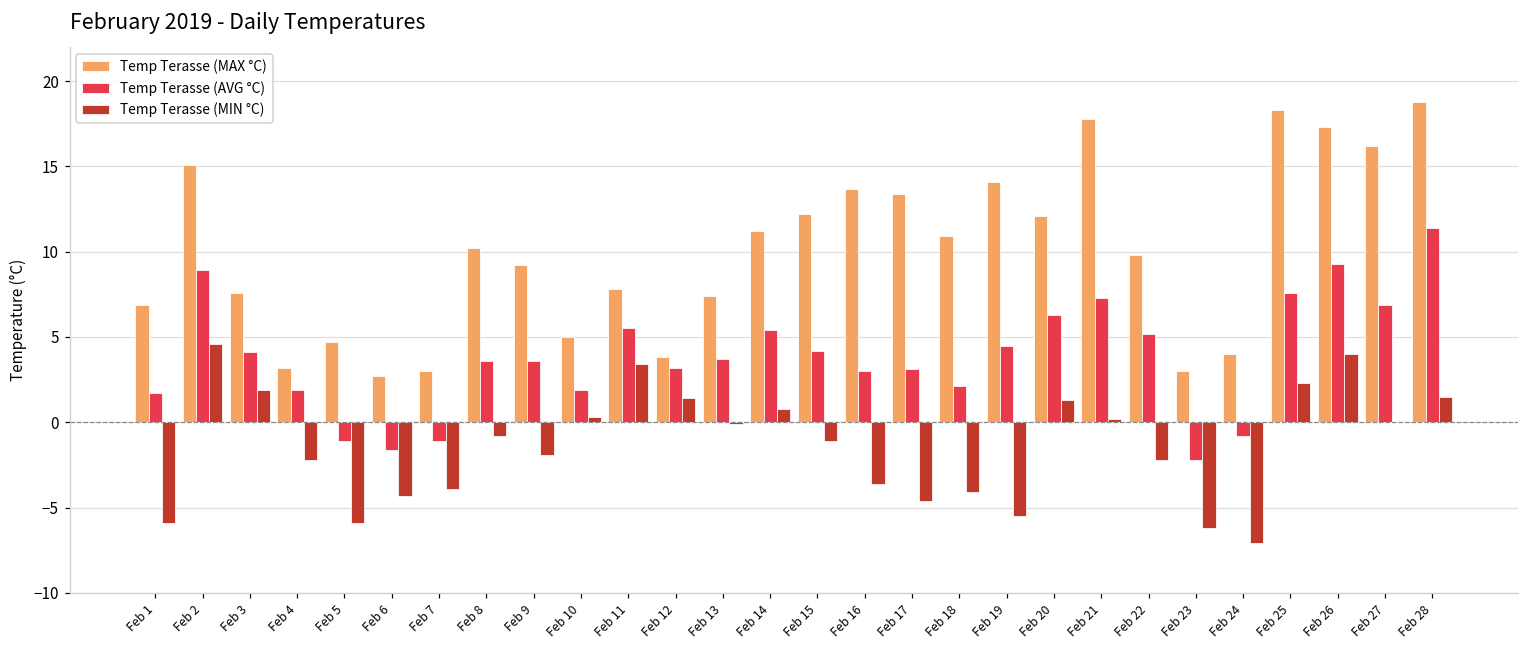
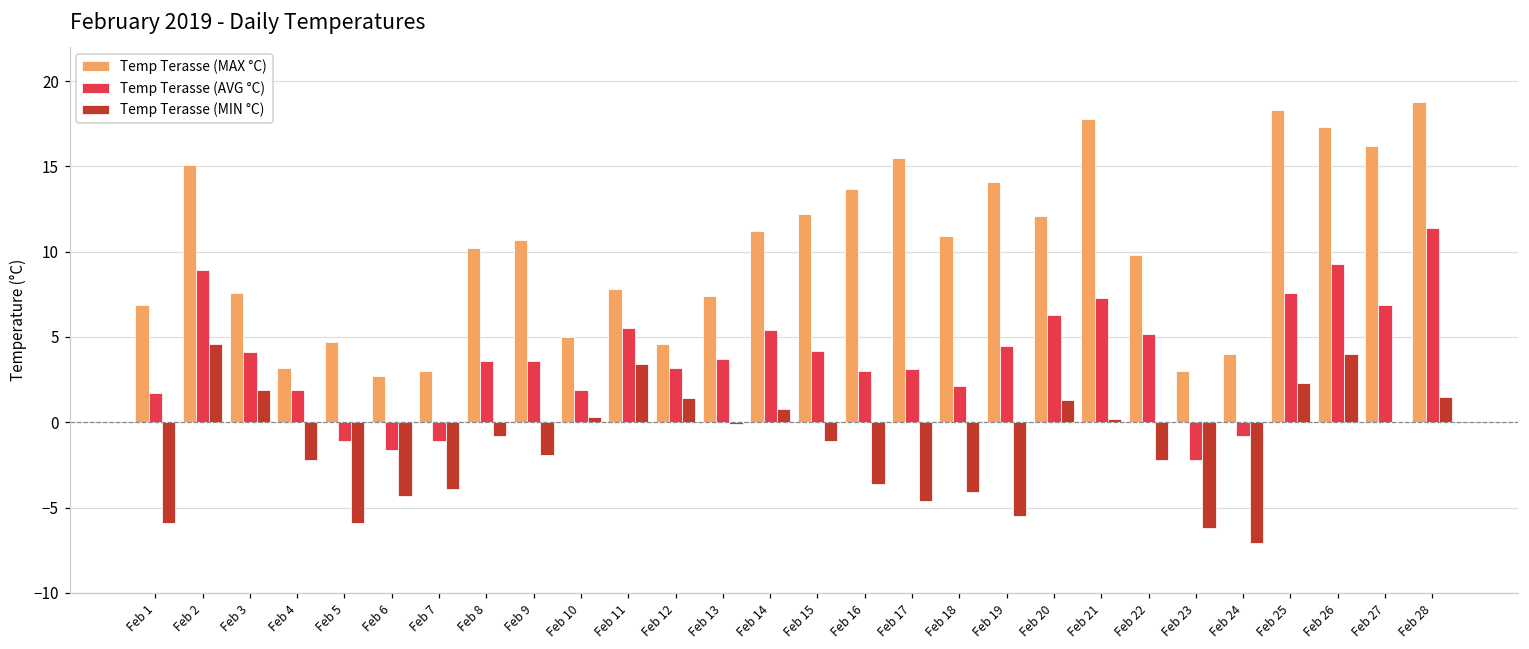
  {
    "Temp Terasse (MAX °C)": {
      "Feb 1": 6.9,
      "Feb 2": 15.1,
      "Feb 3": 7.6,
      "Feb 4": 3.2,
      "Feb 5": 4.7,
      "Feb 6": 2.7,
      "Feb 7": 3.0,
      "Feb 8": 10.2,
-     "Feb 9": 9.2,
+     "Feb 9": 10.7,
      "Feb 10": 5.0,
      "Feb 11": 7.8,
-     "Feb 12": 3.8,
+     "Feb 12": 4.6,
      "Feb 13": 7.4,
      "Feb 14": 11.2,
      "Feb 15": 12.2,
      "Feb 16": 13.7,
-     "Feb 17": 13.4,
+     "Feb 17": 15.5,
      "Feb 18": 10.9,
      "Feb 19": 14.1,
      "Feb 20": 12.1,
      "Feb 21": 17.8,
      "Feb 22": 9.8,
      "Feb 23": 3.0,
      "Feb 24": 4.0,
      "Feb 25": 18.3,
      "Feb 26": 17.3,
      "Feb 27": 16.2,
      "Feb 28": 18.8
    }
  }
